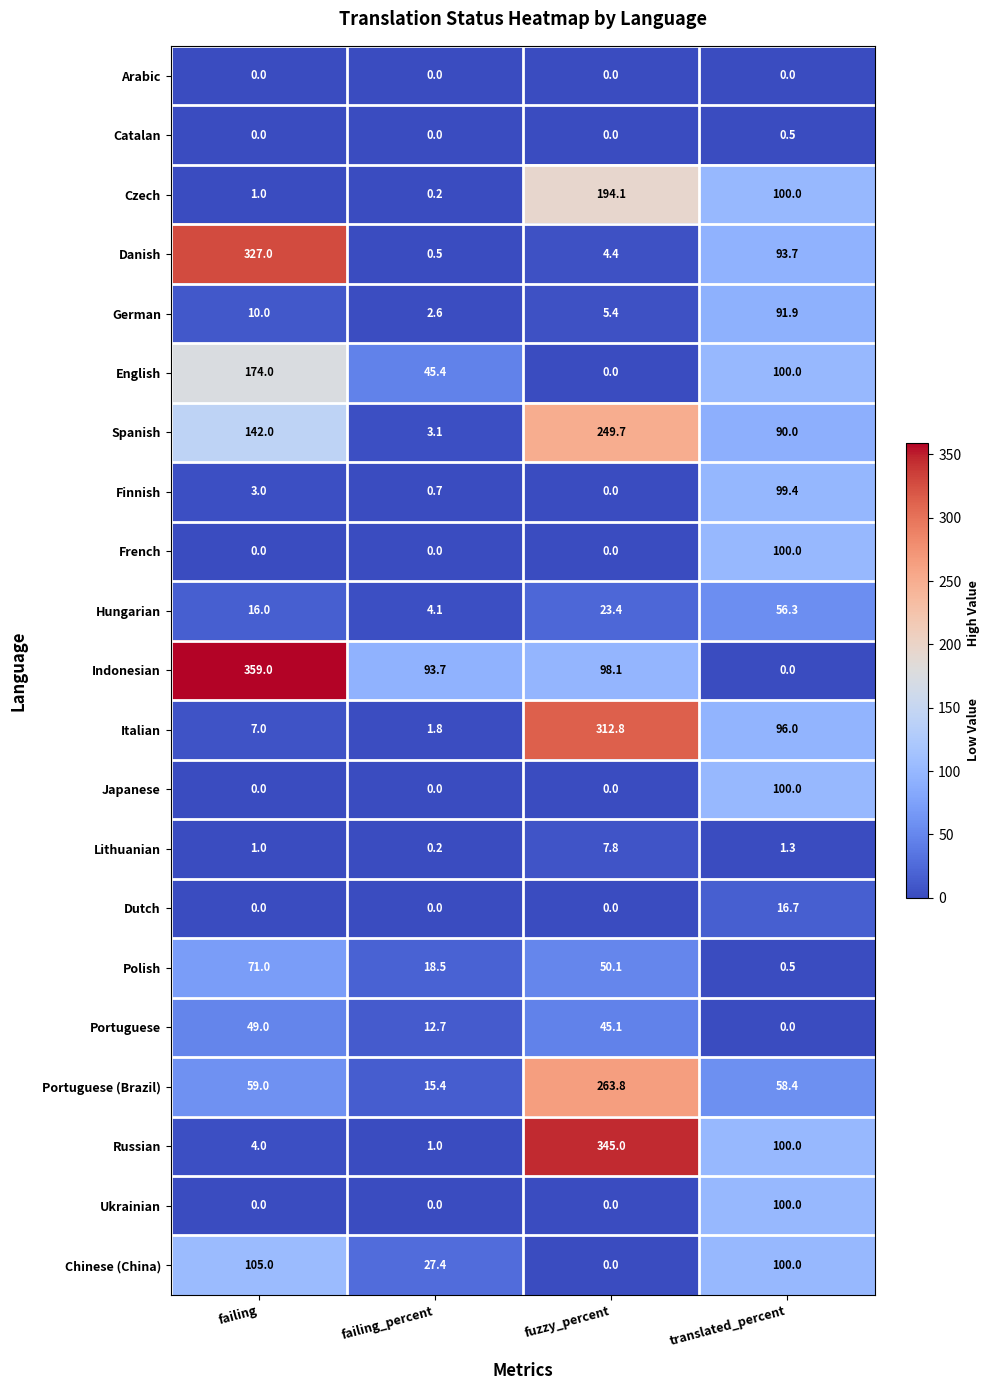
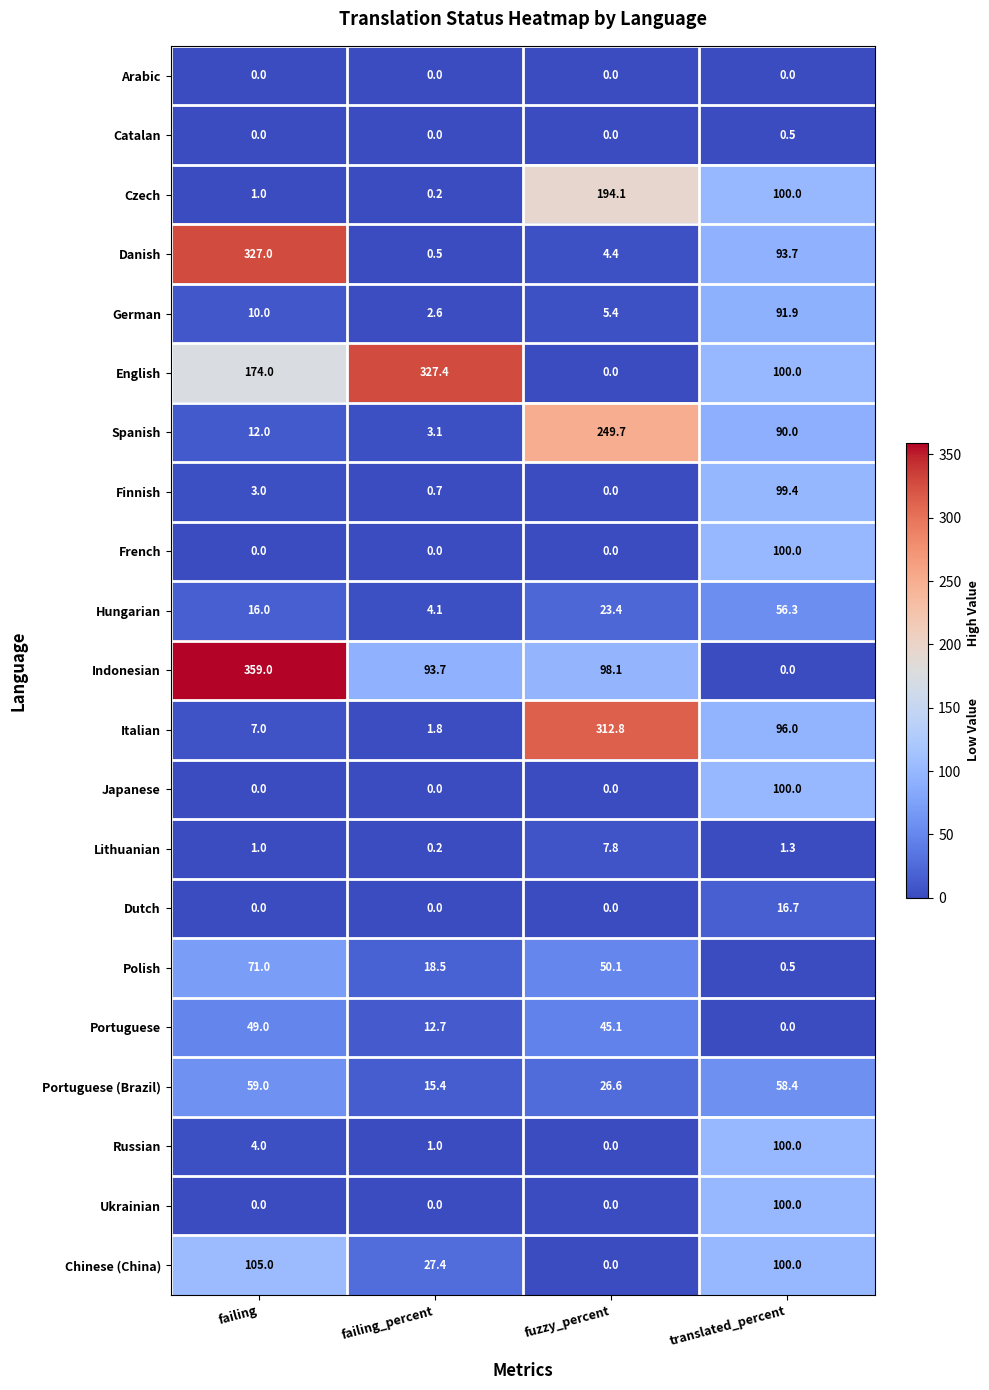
  {
    "Arabic": {
      "failing": 0.0,
      "failing_percent": 0.0,
      "fuzzy_percent": 0.0,
      "translated_percent": 0.0
    },
    "Catalan": {
      "failing": 0.0,
      "failing_percent": 0.0,
      "fuzzy_percent": 0.0,
      "translated_percent": 0.5
    },
    "Czech": {
      "failing": 1.0,
      "failing_percent": 0.2,
      "fuzzy_percent": 194.1,
      "translated_percent": 100.0
    },
    "Danish": {
      "failing": 327.0,
      "failing_percent": 0.5,
      "fuzzy_percent": 4.4,
      "translated_percent": 93.7
    },
    "German": {
      "failing": 10.0,
      "failing_percent": 2.6,
      "fuzzy_percent": 5.4,
      "translated_percent": 91.9
    },
    "English": {
      "failing": 174.0,
-     "failing_percent": 45.4,
+     "failing_percent": 327.4,
      "fuzzy_percent": 0.0,
      "translated_percent": 100.0
    },
    "Spanish": {
-     "failing": 142.0,
+     "failing": 12.0,
      "failing_percent": 3.1,
      "fuzzy_percent": 249.7,
      "translated_percent": 90.0
    },
    "Finnish": {
      "failing": 3.0,
      "failing_percent": 0.7,
      "fuzzy_percent": 0.0,
      "translated_percent": 99.4
    },
    "French": {
      "failing": 0.0,
      "failing_percent": 0.0,
      "fuzzy_percent": 0.0,
      "translated_percent": 100.0
    },
    "Hungarian": {
      "failing": 16.0,
      "failing_percent": 4.1,
      "fuzzy_percent": 23.4,
      "translated_percent": 56.3
    },
    "Indonesian": {
      "failing": 359.0,
      "failing_percent": 93.7,
      "fuzzy_percent": 98.1,
      "translated_percent": 0.0
    },
    "Italian": {
      "failing": 7.0,
      "failing_percent": 1.8,
      "fuzzy_percent": 312.8,
      "translated_percent": 96.0
    },
    "Japanese": {
      "failing": 0.0,
      "failing_percent": 0.0,
      "fuzzy_percent": 0.0,
      "translated_percent": 100.0
    },
    "Lithuanian": {
      "failing": 1.0,
      "failing_percent": 0.2,
      "fuzzy_percent": 7.8,
      "translated_percent": 1.3
    },
    "Dutch": {
      "failing": 0.0,
      "failing_percent": 0.0,
      "fuzzy_percent": 0.0,
      "translated_percent": 16.7
    },
    "Polish": {
      "failing": 71.0,
      "failing_percent": 18.5,
      "fuzzy_percent": 50.1,
      "translated_percent": 0.5
    },
    "Portuguese": {
      "failing": 49.0,
      "failing_percent": 12.7,
      "fuzzy_percent": 45.1,
      "translated_percent": 0.0
    },
    "Portuguese (Brazil)": {
      "failing": 59.0,
      "failing_percent": 15.4,
-     "fuzzy_percent": 263.8,
+     "fuzzy_percent": 26.6,
      "translated_percent": 58.4
    },
    "Russian": {
      "failing": 4.0,
      "failing_percent": 1.0,
-     "fuzzy_percent": 345.0,
+     "fuzzy_percent": 0.0,
      "translated_percent": 100.0
    },
    "Ukrainian": {
      "failing": 0.0,
      "failing_percent": 0.0,
      "fuzzy_percent": 0.0,
      "translated_percent": 100.0
    },
    "Chinese (China)": {
      "failing": 105.0,
      "failing_percent": 27.4,
      "fuzzy_percent": 0.0,
      "translated_percent": 100.0
    }
  }
